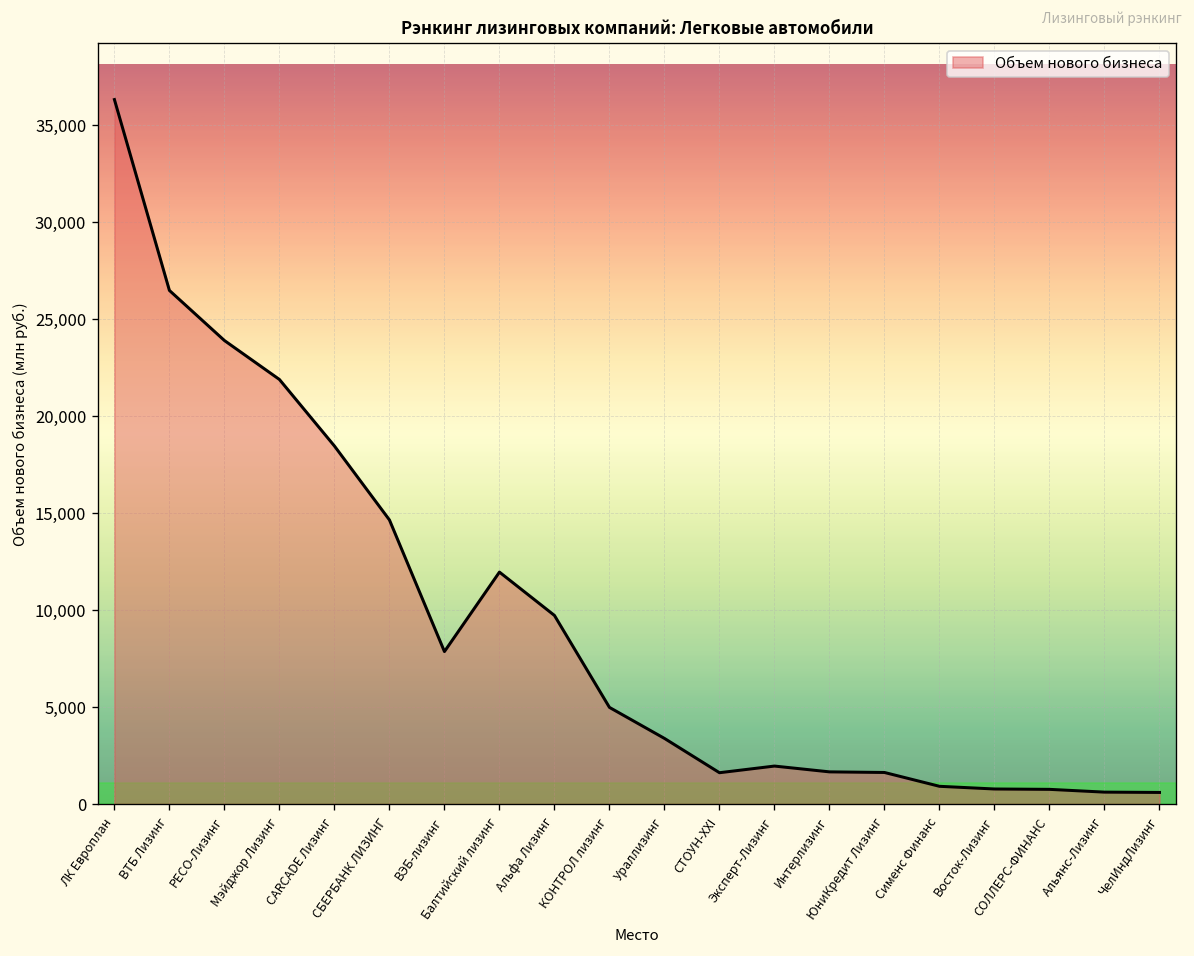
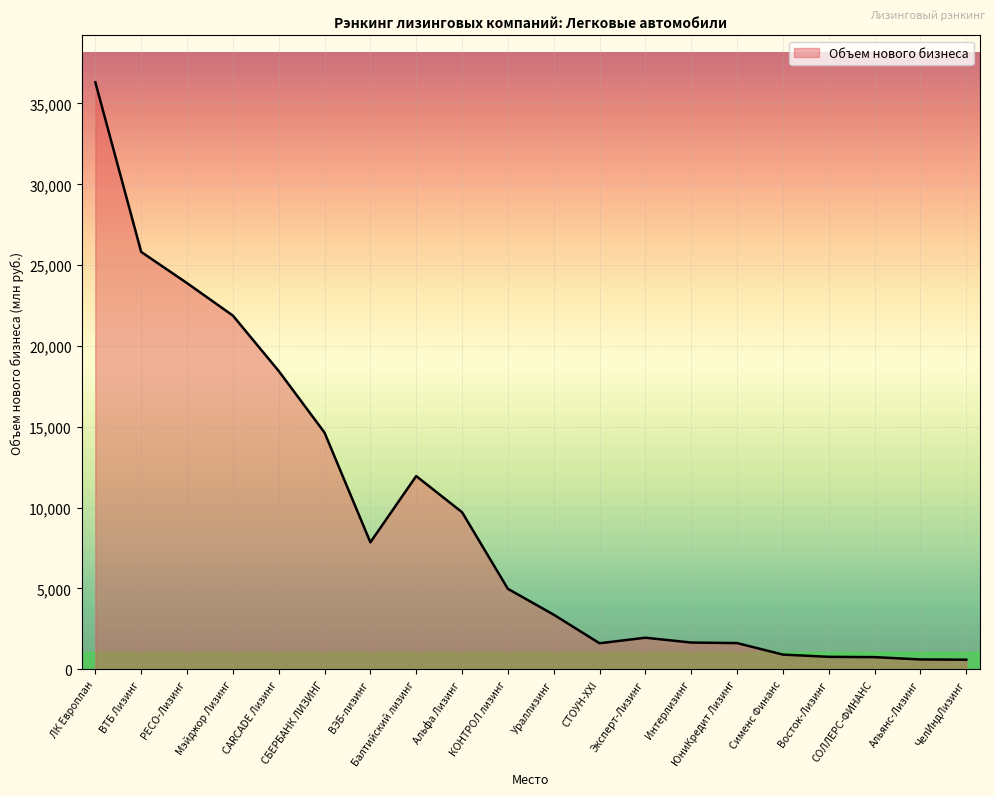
  {
    "ЛК Европлан": "36,300",
-   "ВТБ Лизинг": "26,500",
+   "ВТБ Лизинг": "25,800",
    "РЕСО-Лизинг": "23,900",
    "Мэйджор Лизинг": "21,900",
    "CARCADE Лизинг": "18,500",
    "СБЕРБАНК ЛИЗИНГ": "14,600",
    "ВЭБ-лизинг": "7,900",
    "Балтийский лизинг": "12,000",
    "Альфа Лизинг": "9,700",
    "КОНТРОЛ лизинг": "5,000",
    "Ураллизинг": "3,400",
    "СТОУН-XXI": "1,600",
    "Эксперт-Лизинг": "2,000",
    "Интерлизинг": "1,700",
    "ЮниКредит Лизинг": "1,600"
  }
